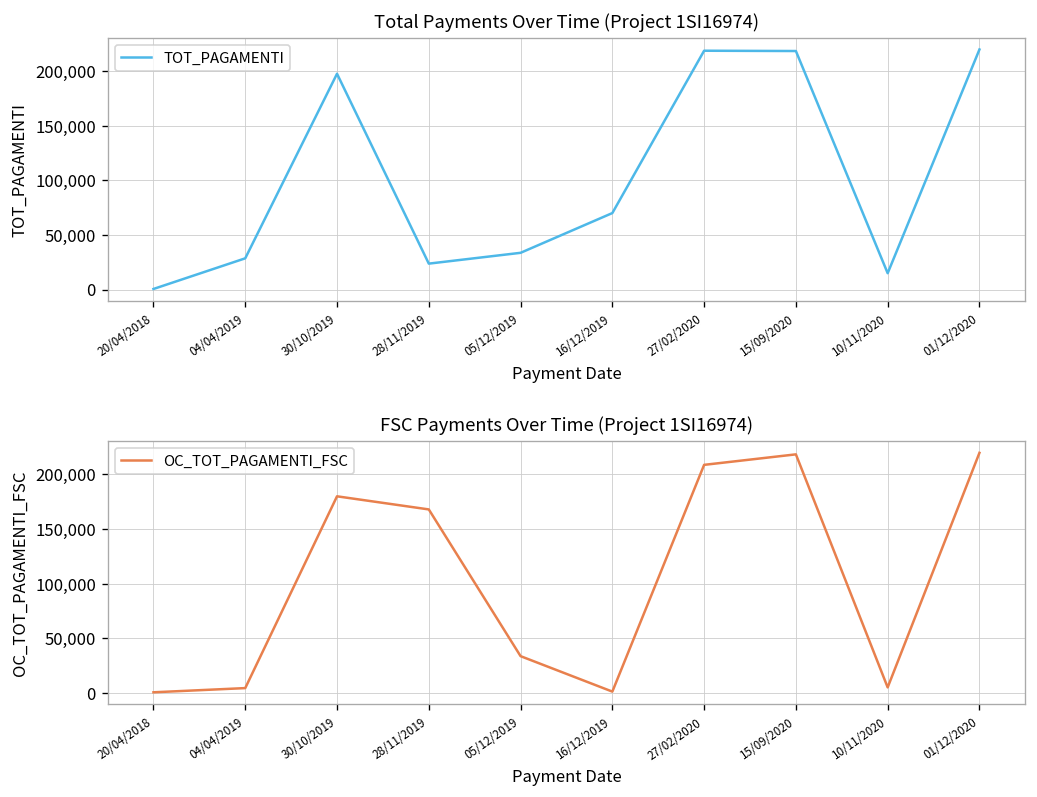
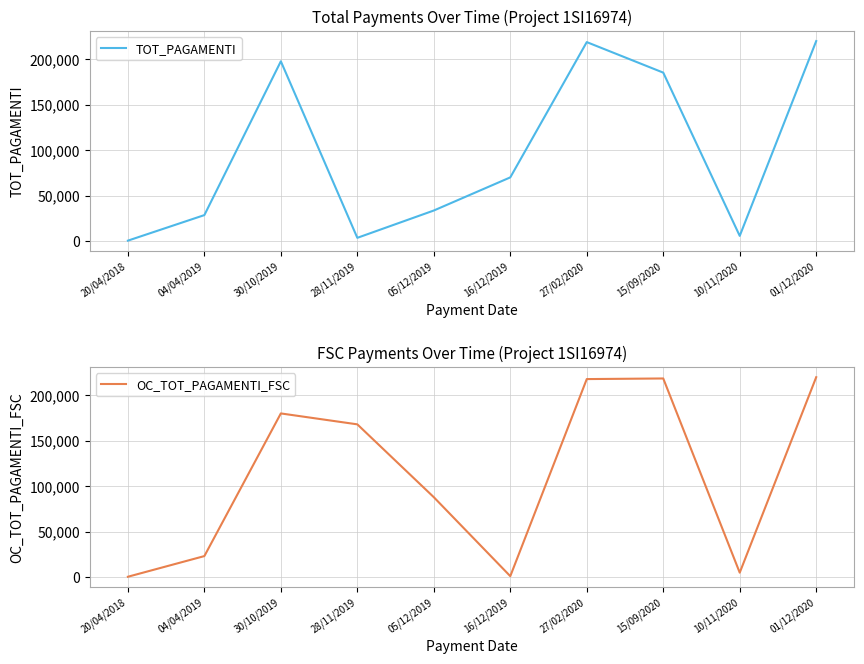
  {
    "Total Payments Over Time (Project 1SI16974)": {
      "20/04/2018": "0",
      "04/04/2019": "30,000",
      "30/10/2019": "200,000",
-     "28/11/2019": "20,000",
+     "28/11/2019": "0",
      "05/12/2019": "30,000",
      "16/12/2019": "70,000",
      "27/02/2020": "220,000",
-     "15/09/2020": "220,000",
-     "10/11/2020": "15,000",
+     "15/09/2020": "190,000",
+     "10/11/2020": "6,000",
      "01/12/2020": "220,000"
    },
    "FSC Payments Over Time (Project 1SI16974)": {
      "20/04/2018": "0",
-     "04/04/2019": "0",
+     "04/04/2019": "20,000",
      "30/10/2019": "180,000",
      "28/11/2019": "170,000",
-     "05/12/2019": "30,000",
+     "05/12/2019": "90,000",
      "16/12/2019": "0",
-     "27/02/2020": "210,000",
+     "27/02/2020": "220,000",
      "15/09/2020": "220,000",
      "10/11/2020": "10,000",
      "01/12/2020": "220,000"
    }
  }
